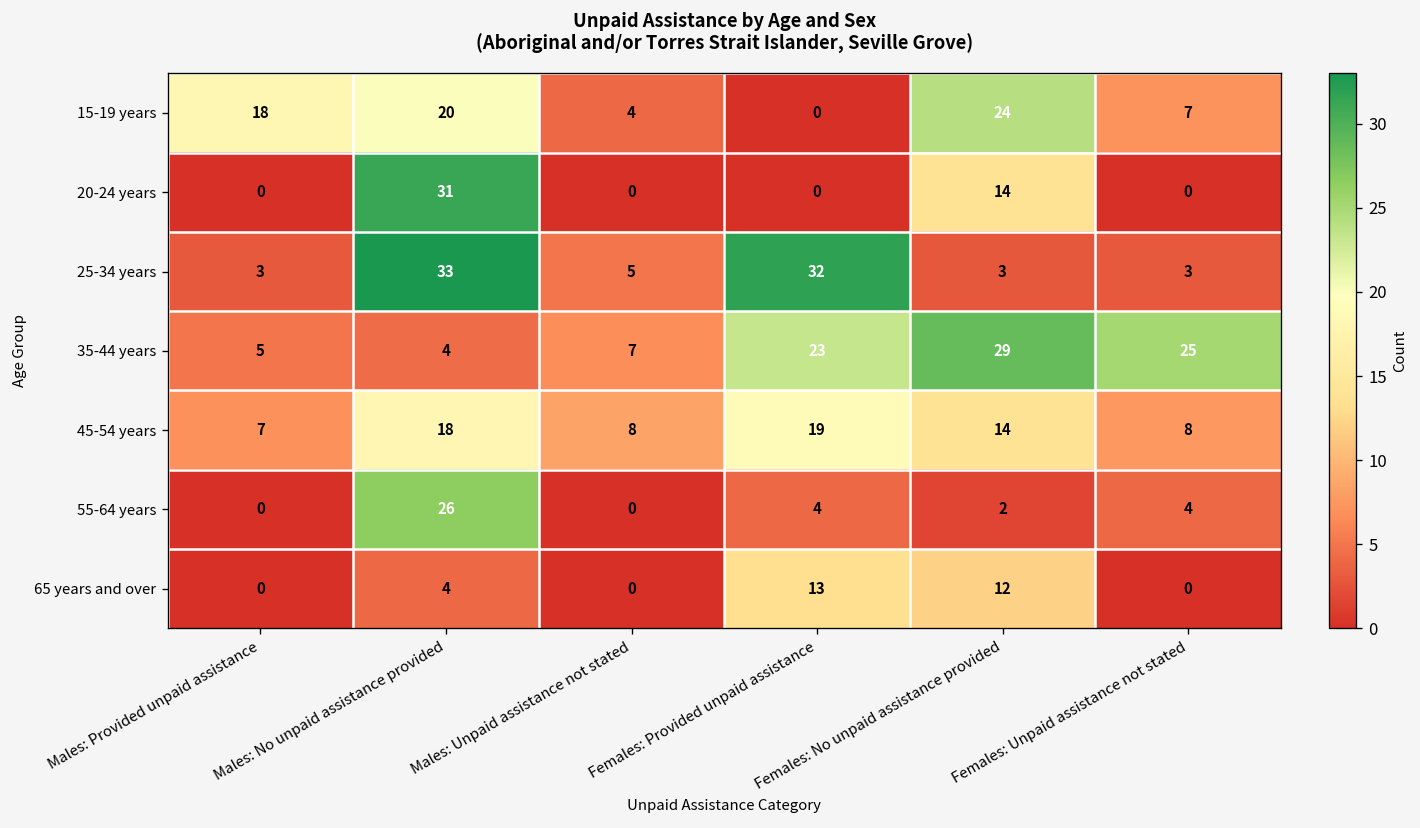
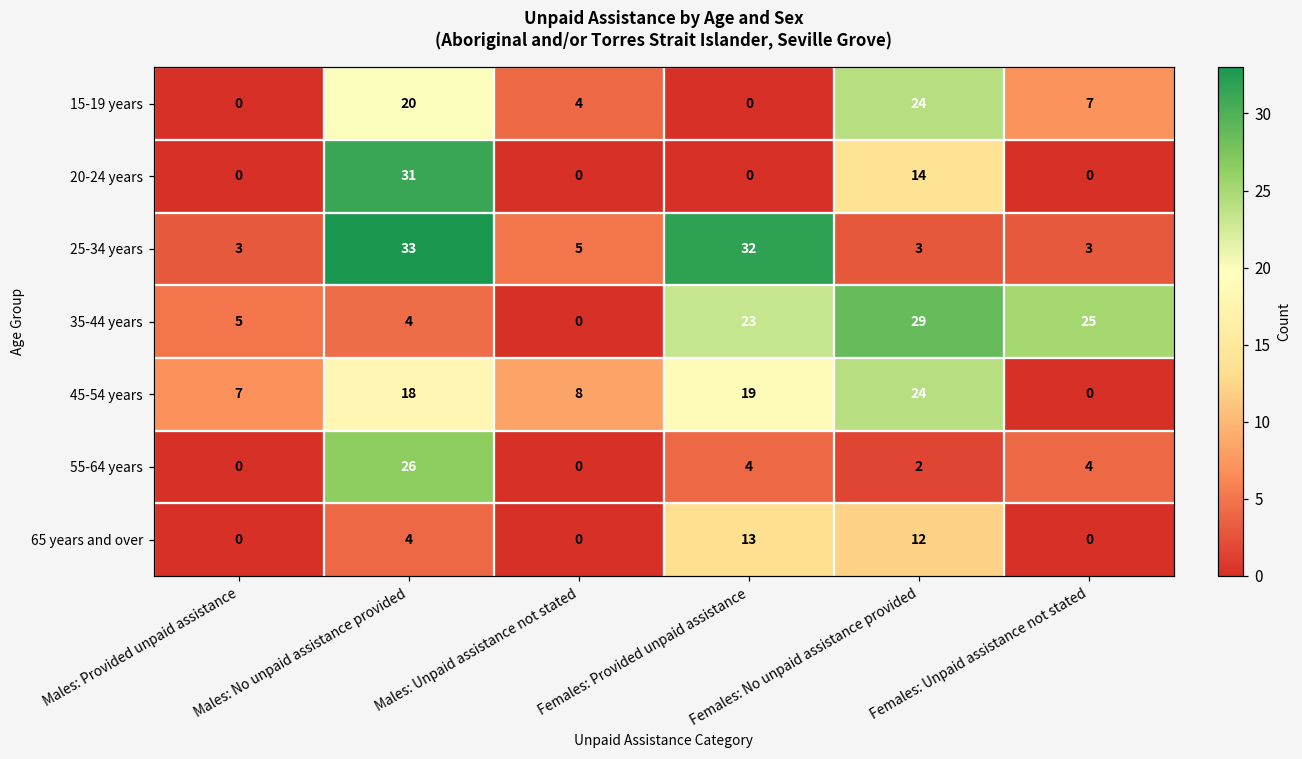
  {
    "15-19 years": {
-     "Males: Provided unpaid assistance": 18,
+     "Males: Provided unpaid assistance": 0,
      "Males: No unpaid assistance provided": 20,
      "Males: Unpaid assistance not stated": 4,
      "Females: Provided unpaid assistance": 0,
      "Females: No unpaid assistance provided": 24,
      "Females: Unpaid assistance not stated": 7
    },
    "20-24 years": {
      "Males: Provided unpaid assistance": 0,
      "Males: No unpaid assistance provided": 31,
      "Males: Unpaid assistance not stated": 0,
      "Females: Provided unpaid assistance": 0,
      "Females: No unpaid assistance provided": 14,
      "Females: Unpaid assistance not stated": 0
    },
    "25-34 years": {
      "Males: Provided unpaid assistance": 3,
      "Males: No unpaid assistance provided": 33,
      "Males: Unpaid assistance not stated": 5,
      "Females: Provided unpaid assistance": 32,
      "Females: No unpaid assistance provided": 3,
      "Females: Unpaid assistance not stated": 3
    },
    "35-44 years": {
      "Males: Provided unpaid assistance": 5,
      "Males: No unpaid assistance provided": 4,
-     "Males: Unpaid assistance not stated": 7,
+     "Males: Unpaid assistance not stated": 0,
      "Females: Provided unpaid assistance": 23,
      "Females: No unpaid assistance provided": 29,
      "Females: Unpaid assistance not stated": 25
    },
    "45-54 years": {
      "Males: Provided unpaid assistance": 7,
      "Males: No unpaid assistance provided": 18,
      "Males: Unpaid assistance not stated": 8,
      "Females: Provided unpaid assistance": 19,
-     "Females: No unpaid assistance provided": 14,
-     "Females: Unpaid assistance not stated": 8
+     "Females: No unpaid assistance provided": 24,
+     "Females: Unpaid assistance not stated": 0
    },
    "55-64 years": {
      "Males: Provided unpaid assistance": 0,
      "Males: No unpaid assistance provided": 26,
      "Males: Unpaid assistance not stated": 0,
      "Females: Provided unpaid assistance": 4,
      "Females: No unpaid assistance provided": 2,
      "Females: Unpaid assistance not stated": 4
    },
    "65 years and over": {
      "Males: Provided unpaid assistance": 0,
      "Males: No unpaid assistance provided": 4,
      "Males: Unpaid assistance not stated": 0,
      "Females: Provided unpaid assistance": 13,
      "Females: No unpaid assistance provided": 12,
      "Females: Unpaid assistance not stated": 0
    }
  }
